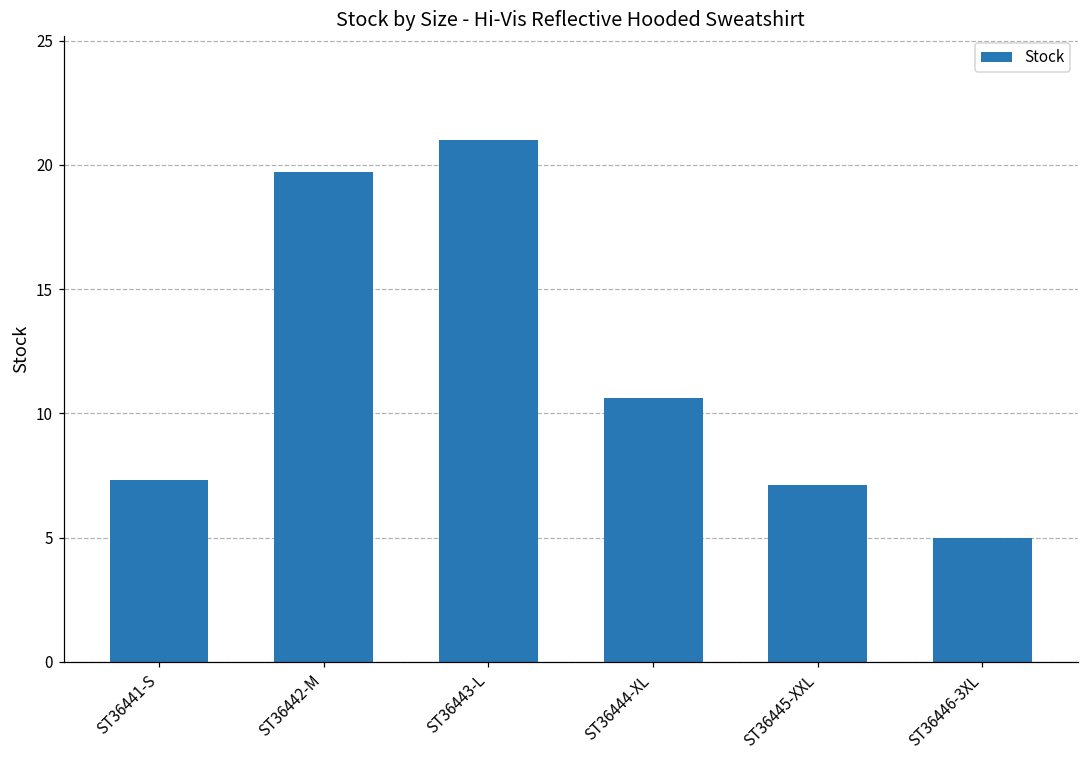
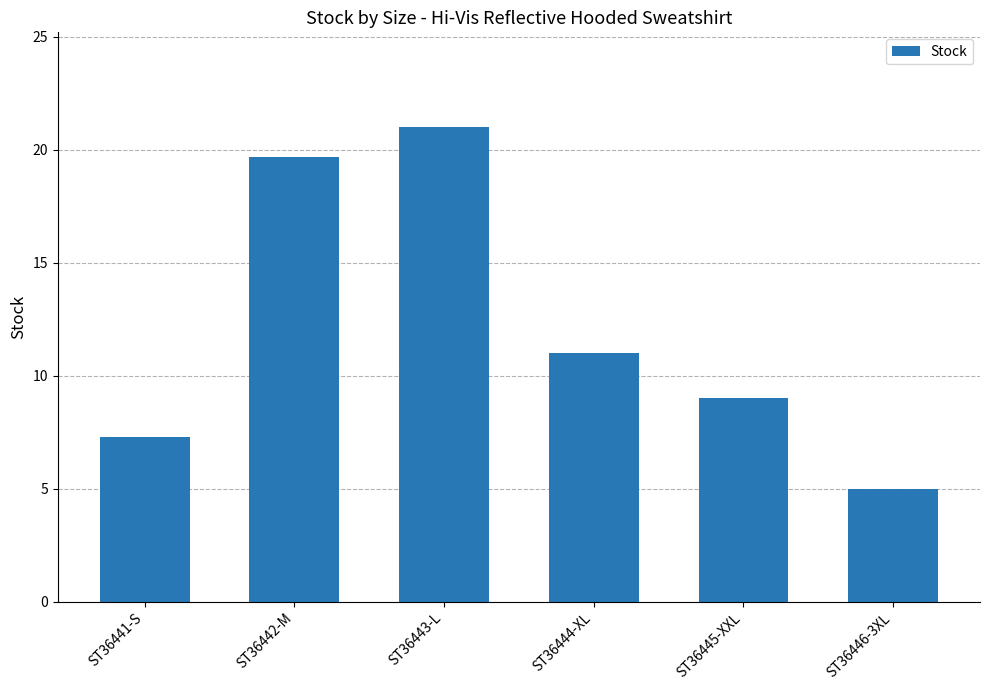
  {
    "ST36441-S": 7.3,
    "ST36442-M": 19.7,
    "ST36443-L": 21.0,
-   "ST36444-XL": 10.6,
-   "ST36445-XXL": 7.1,
+   "ST36444-XL": 11.0,
+   "ST36445-XXL": 9.0,
    "ST36446-3XL": 5.0
  }
